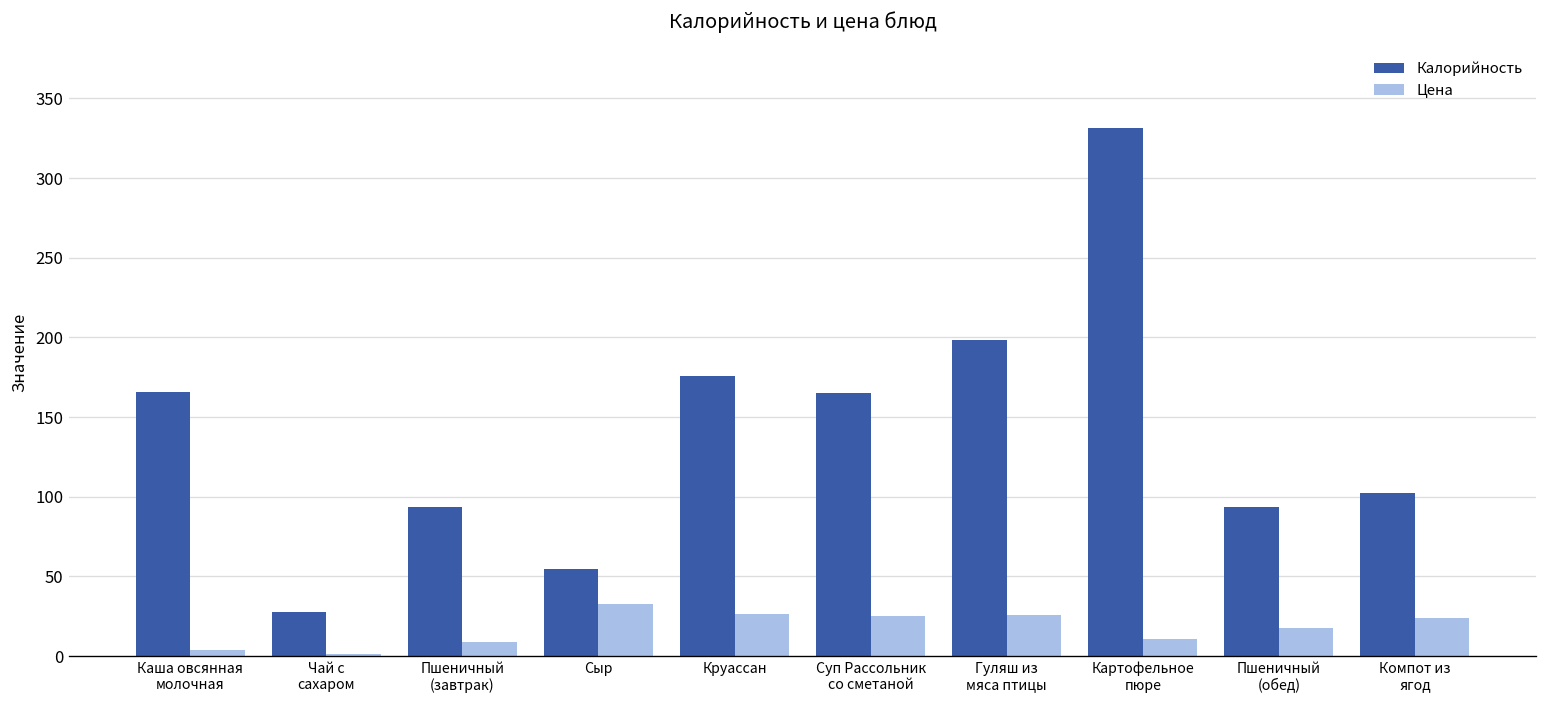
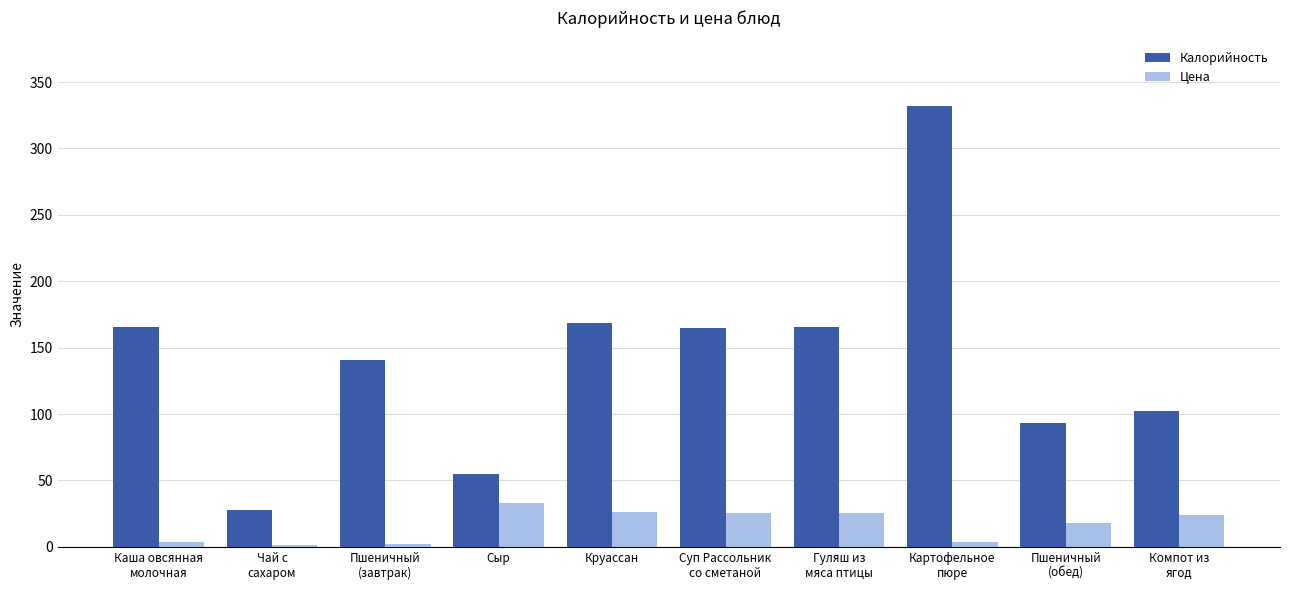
  {
    "Калорийность": {
      "Каша овсянная молочная": 166,
      "Чай с сахаром": 28,
-     "Пшеничный (завтрак)": 94,
+     "Пшеничный (завтрак)": 141,
      "Сыр": 55,
-     "Круассан": 176,
+     "Круассан": 168,
      "Суп Рассольник со сметаной": 165,
-     "Гуляш из мяса птицы": 198,
+     "Гуляш из мяса птицы": 166,
      "Картофельное пюре": 332,
      "Пшеничный (обед)": 94,
      "Компот из ягод": 102
    },
    "Цена": {
      "Каша овсянная молочная": 4,
-     "Пшеничный (завтрак)": 9,
+     "Пшеничный (завтрак)": 2,
      "Сыр": 33,
      "Круассан": 27,
      "Суп Рассольник со сметаной": 25,
      "Гуляш из мяса птицы": 26,
-     "Картофельное пюре": 11,
+     "Картофельное пюре": 4,
      "Пшеничный (обед)": 18,
      "Компот из ягод": 24
    }
  }
